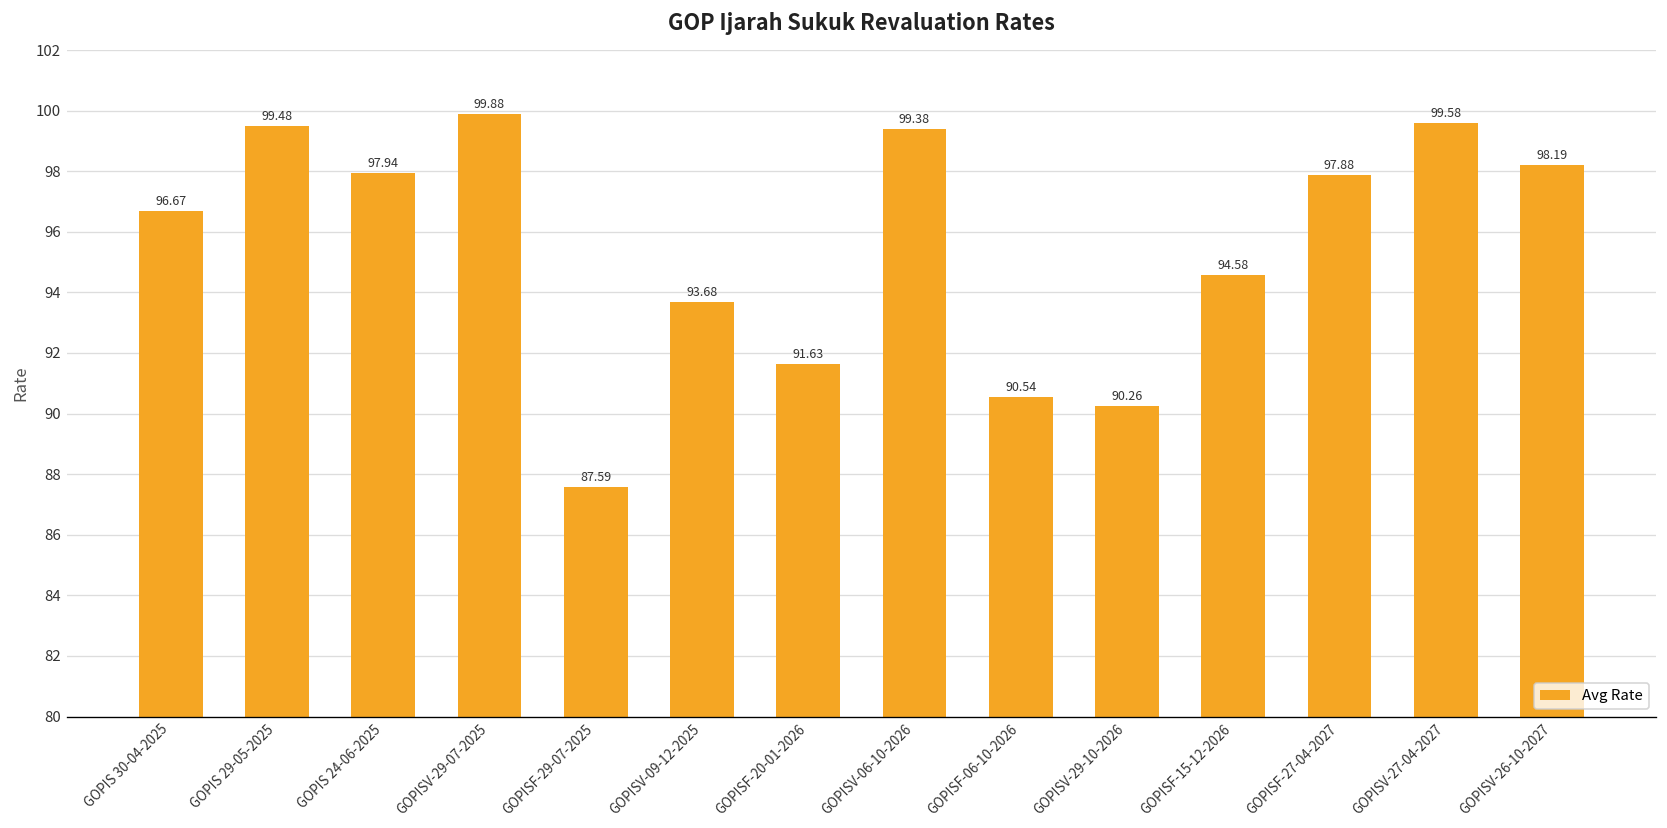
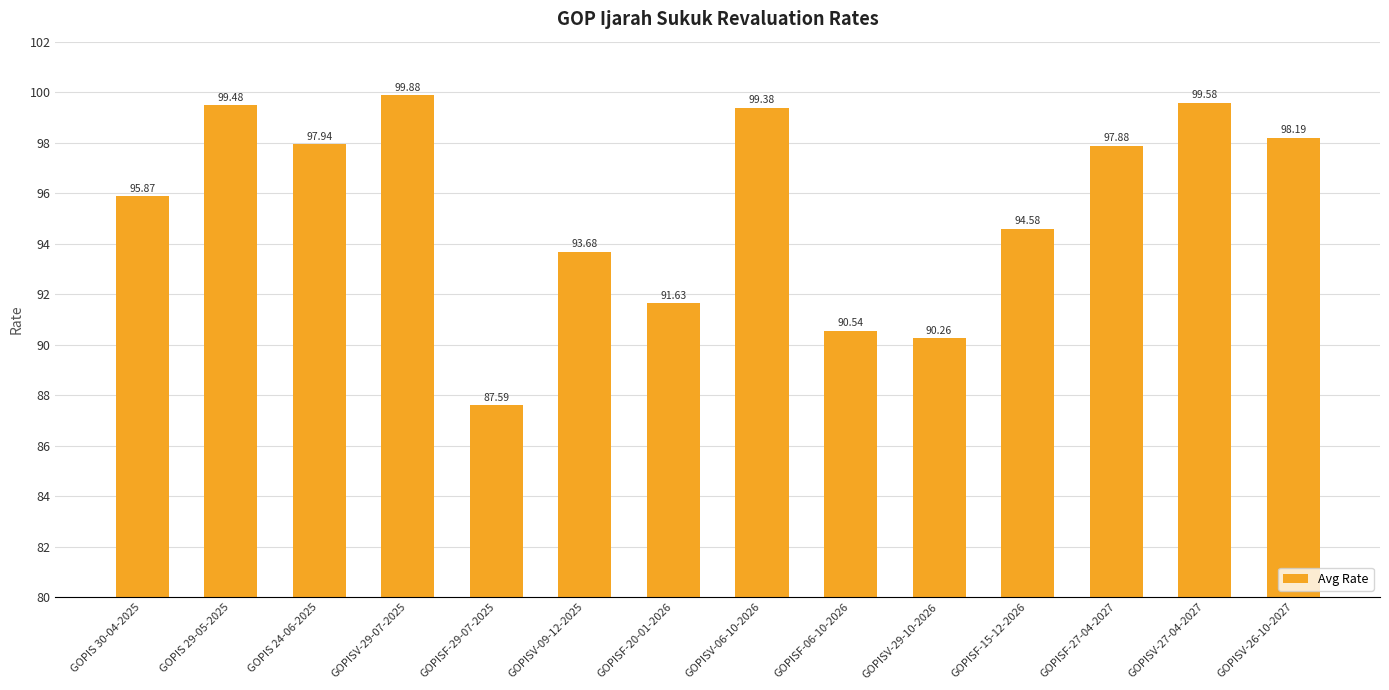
  {
-   "GOPIS 30-04-2025": 96.67,
+   "GOPIS 30-04-2025": 95.87,
    "GOPIS 29-05-2025": 99.48,
    "GOPIS 24-06-2025": 97.94,
    "GOPISV-29-07-2025": 99.88,
    "GOPISF-29-07-2025": 87.59,
    "GOPISV-09-12-2025": 93.68,
    "GOPISF-20-01-2026": 91.63,
    "GOPISV-06-10-2026": 99.38,
    "GOPISF-06-10-2026": 90.54,
    "GOPISV-29-10-2026": 90.26,
    "GOPISF-15-12-2026": 94.58,
    "GOPISF-27-04-2027": 97.88,
    "GOPISV-27-04-2027": 99.58,
    "GOPISV-26-10-2027": 98.19
  }
